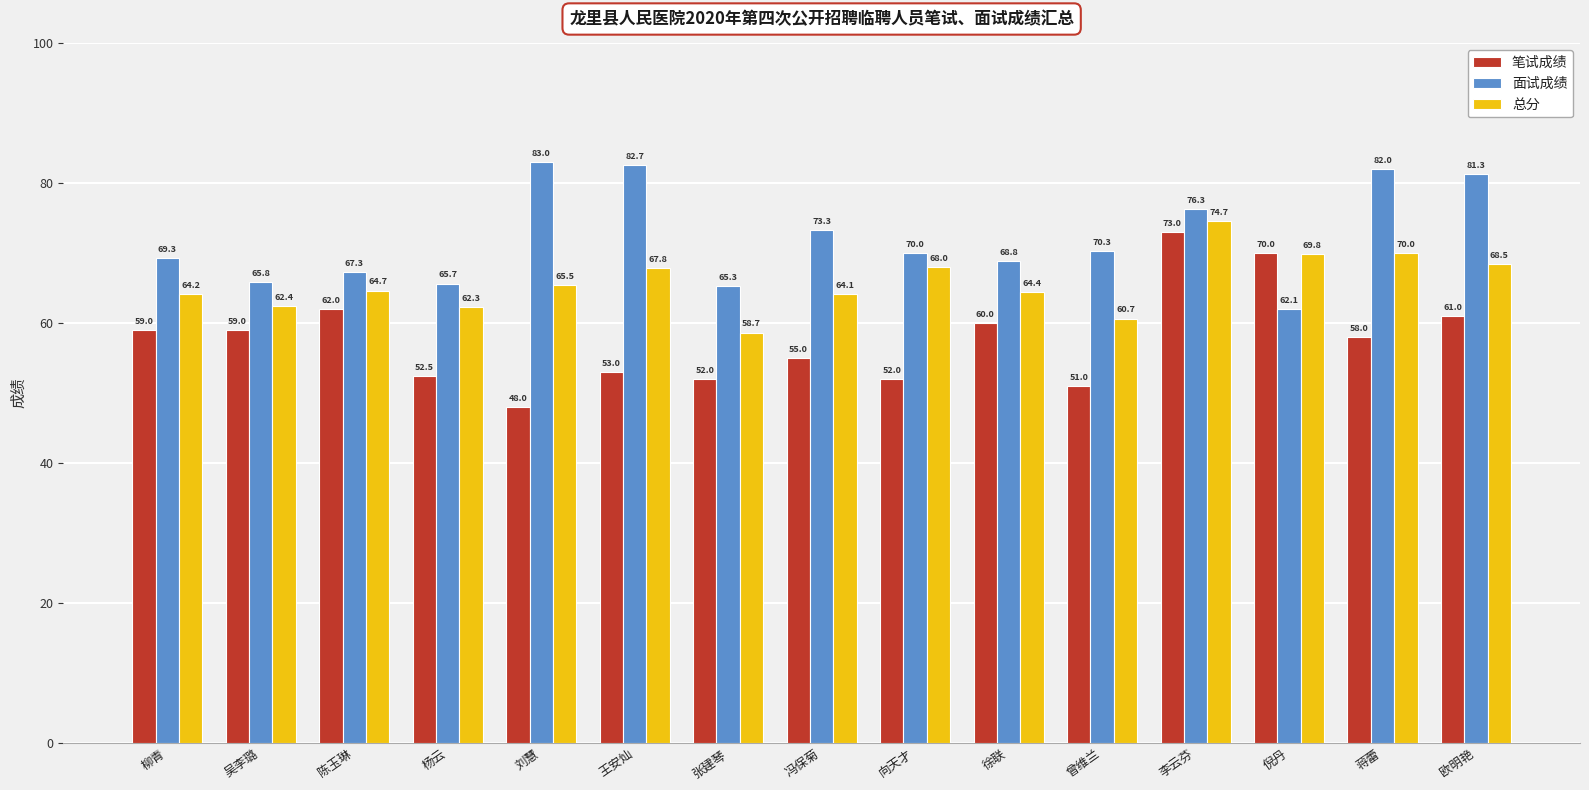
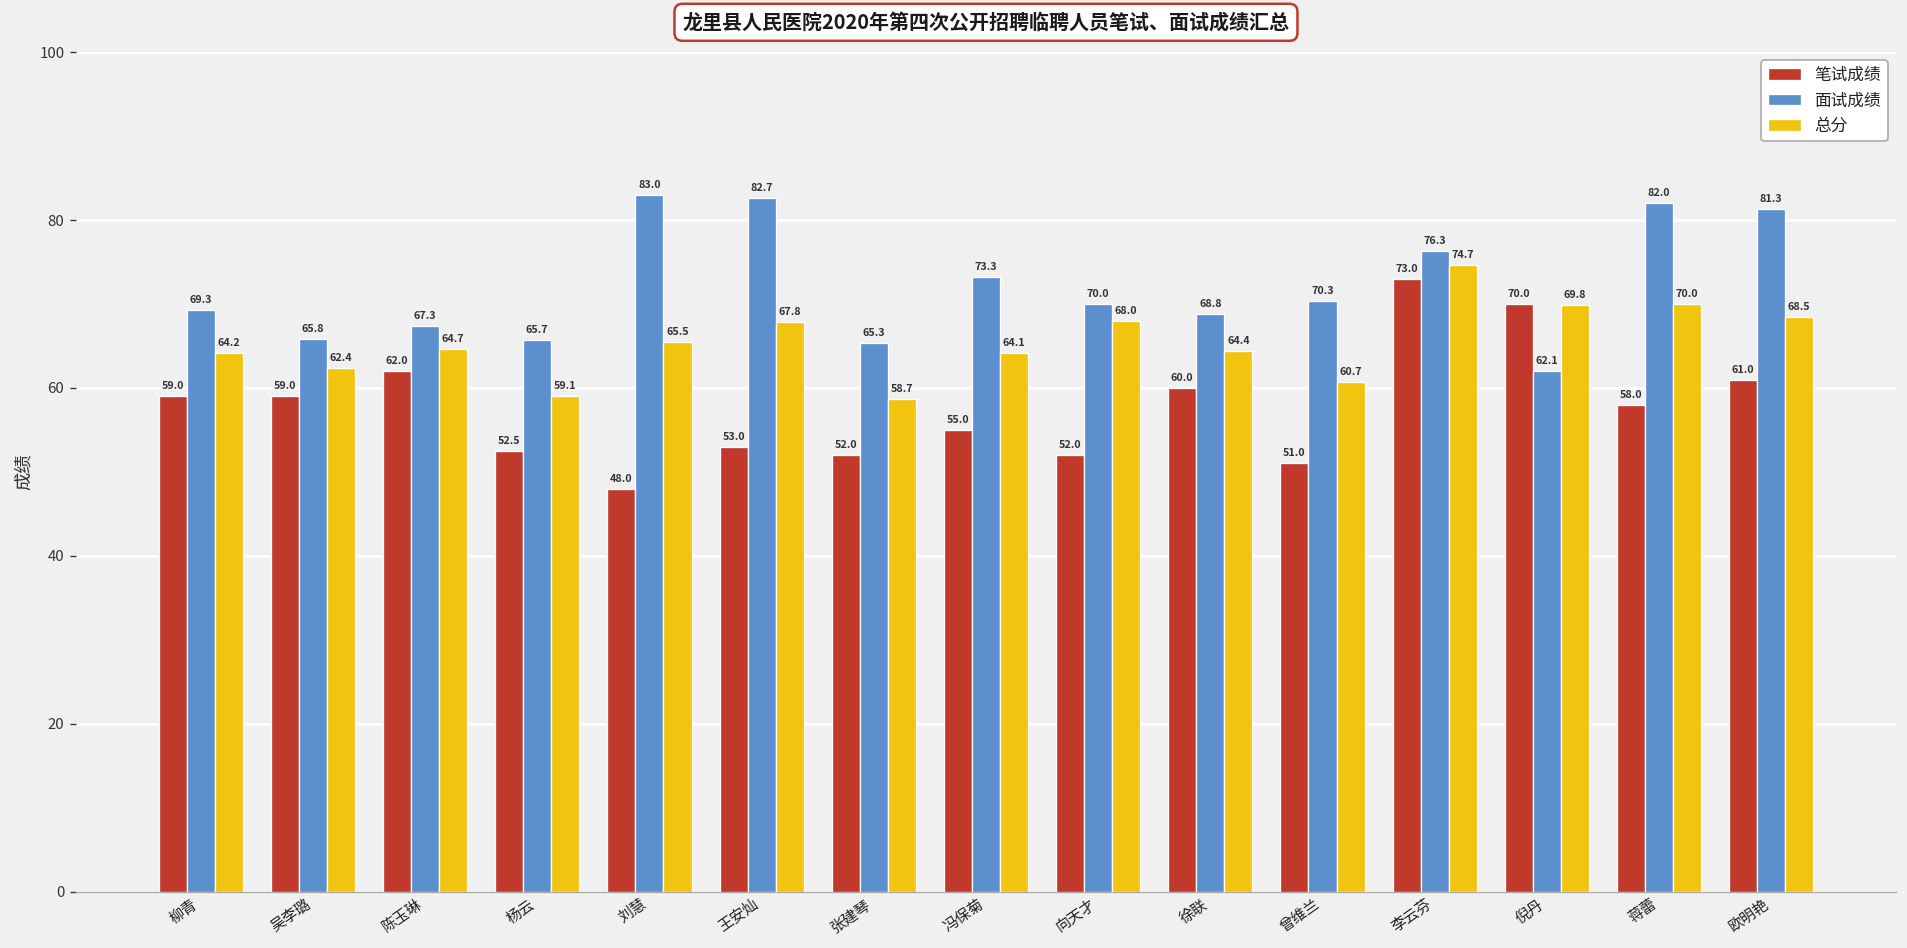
  {
    "笔试成绩": {
      "柳青": 59.0,
      "吴李璐": 59.0,
      "陈玉琳": 62.0,
      "杨云": 52.5,
      "刘慧": 48.0,
      "王安灿": 53.0,
      "张建琴": 52.0,
      "冯保菊": 55.0,
      "向天才": 52.0,
      "徐联": 60.0,
      "曾维兰": 51.0,
      "李云芬": 73.0,
      "倪丹": 70.0,
      "蒋蕾": 58.0,
      "欧明艳": 61.0
    },
    "面试成绩": {
      "柳青": 69.3,
      "吴李璐": 65.8,
      "陈玉琳": 67.3,
      "杨云": 65.7,
      "刘慧": 83.0,
      "王安灿": 82.7,
      "张建琴": 65.3,
      "冯保菊": 73.3,
      "向天才": 70.0,
      "徐联": 68.8,
      "曾维兰": 70.3,
      "李云芬": 76.3,
      "倪丹": 62.1,
      "蒋蕾": 82.0,
      "欧明艳": 81.3
    },
    "总分": {
      "柳青": 64.2,
      "吴李璐": 62.4,
      "陈玉琳": 64.7,
-     "杨云": 62.3,
+     "杨云": 59.1,
      "刘慧": 65.5,
      "王安灿": 67.8,
      "张建琴": 58.7,
      "冯保菊": 64.1,
      "向天才": 68.0,
      "徐联": 64.4,
      "曾维兰": 60.7,
      "李云芬": 74.7,
      "倪丹": 69.8,
      "蒋蕾": 70.0,
      "欧明艳": 68.5
    }
  }
